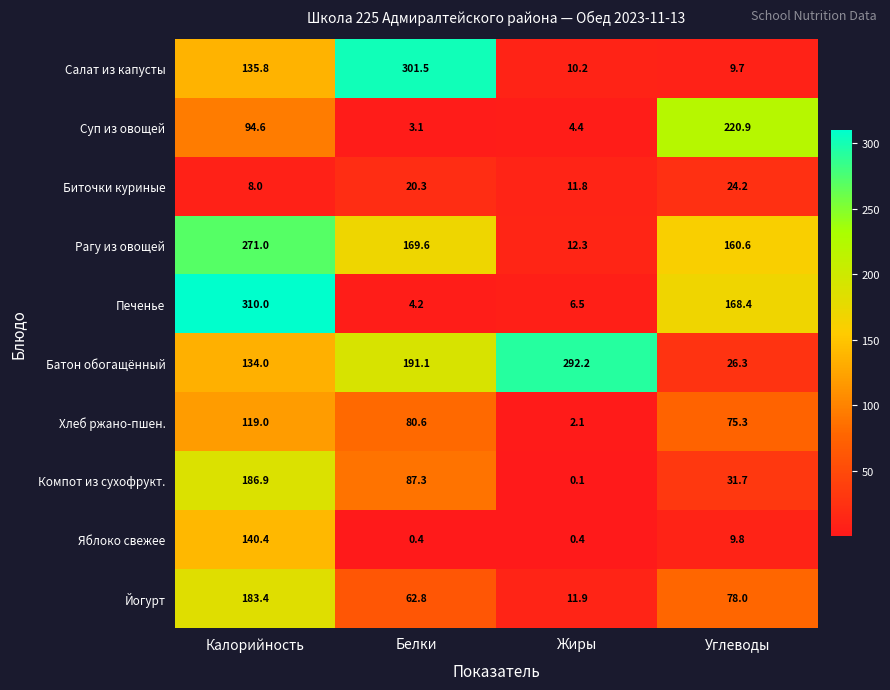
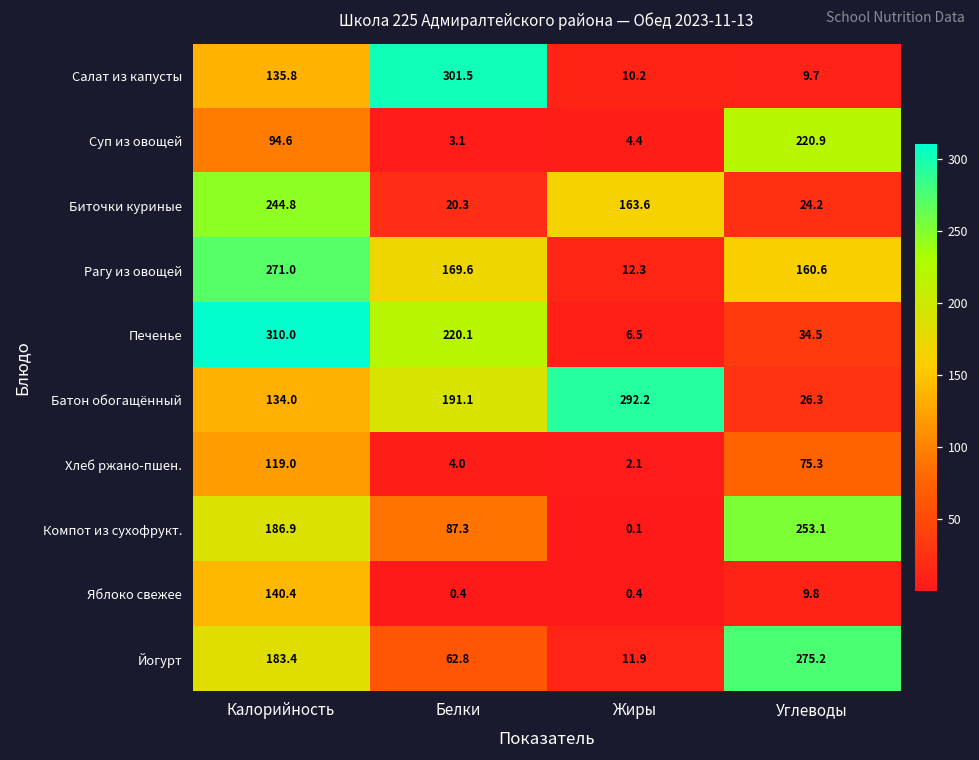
  {
    "Салат из капусты": {
      "Калорийность": 135.8,
      "Белки": 301.5,
      "Жиры": 10.2,
      "Углеводы": 9.7
    },
    "Суп из овощей": {
      "Калорийность": 94.6,
      "Белки": 3.1,
      "Жиры": 4.4,
      "Углеводы": 220.9
    },
    "Биточки куриные": {
-     "Калорийность": 8.0,
+     "Калорийность": 244.8,
      "Белки": 20.3,
-     "Жиры": 11.8,
+     "Жиры": 163.6,
      "Углеводы": 24.2
    },
    "Рагу из овощей": {
      "Калорийность": 271.0,
      "Белки": 169.6,
      "Жиры": 12.3,
      "Углеводы": 160.6
    },
    "Печенье": {
      "Калорийность": 310.0,
-     "Белки": 4.2,
+     "Белки": 220.1,
      "Жиры": 6.5,
-     "Углеводы": 168.4
+     "Углеводы": 34.5
    },
    "Батон обогащённый": {
      "Калорийность": 134.0,
      "Белки": 191.1,
      "Жиры": 292.2,
      "Углеводы": 26.3
    },
    "Хлеб ржано-пшен.": {
      "Калорийность": 119.0,
-     "Белки": 80.6,
+     "Белки": 4.0,
      "Жиры": 2.1,
      "Углеводы": 75.3
    },
    "Компот из сухофрукт.": {
      "Калорийность": 186.9,
      "Белки": 87.3,
      "Жиры": 0.1,
-     "Углеводы": 31.7
+     "Углеводы": 253.1
    },
    "Яблоко свежее": {
      "Калорийность": 140.4,
      "Белки": 0.4,
      "Жиры": 0.4,
      "Углеводы": 9.8
    },
    "Йогурт": {
      "Калорийность": 183.4,
      "Белки": 62.8,
      "Жиры": 11.9,
-     "Углеводы": 78.0
+     "Углеводы": 275.2
    }
  }
